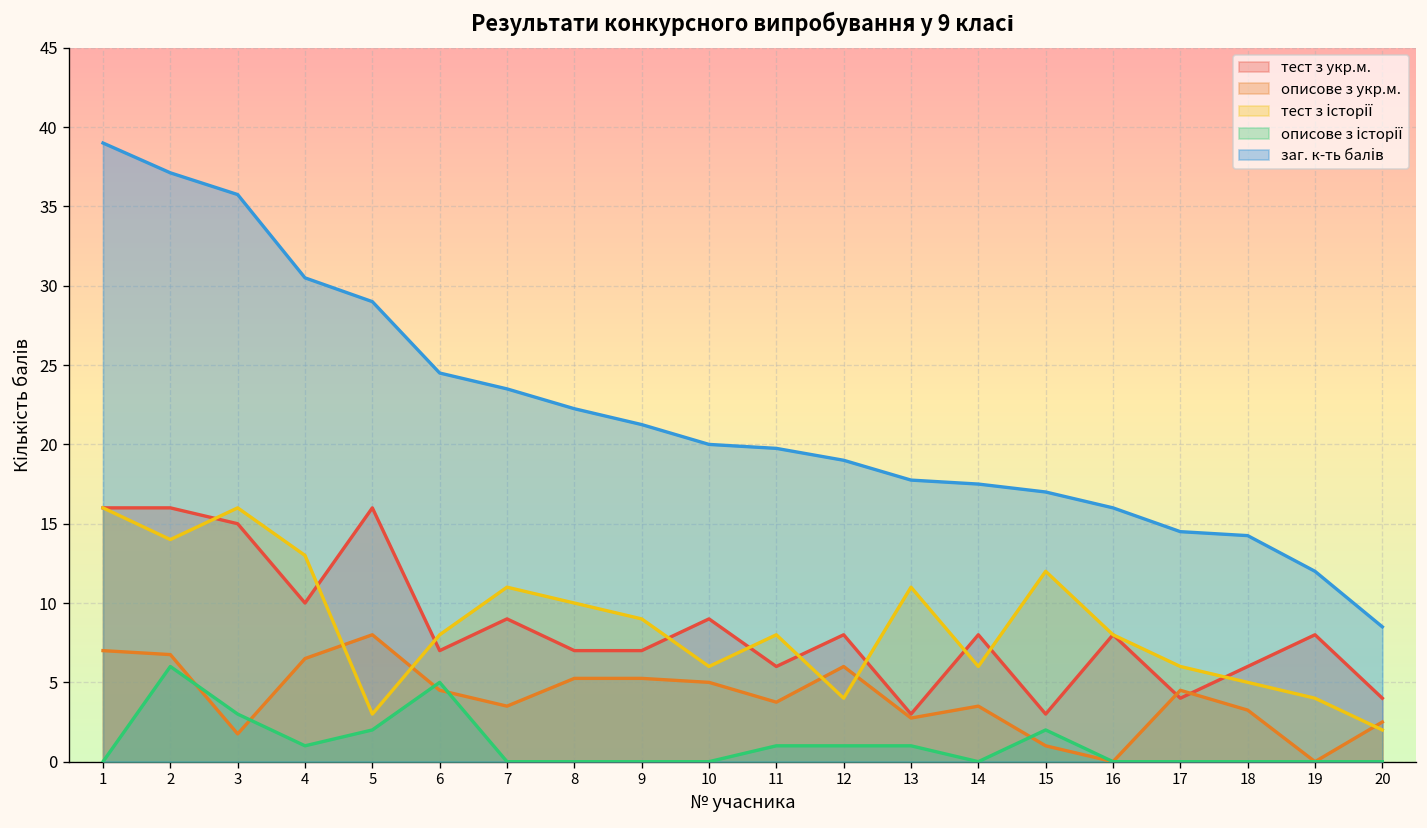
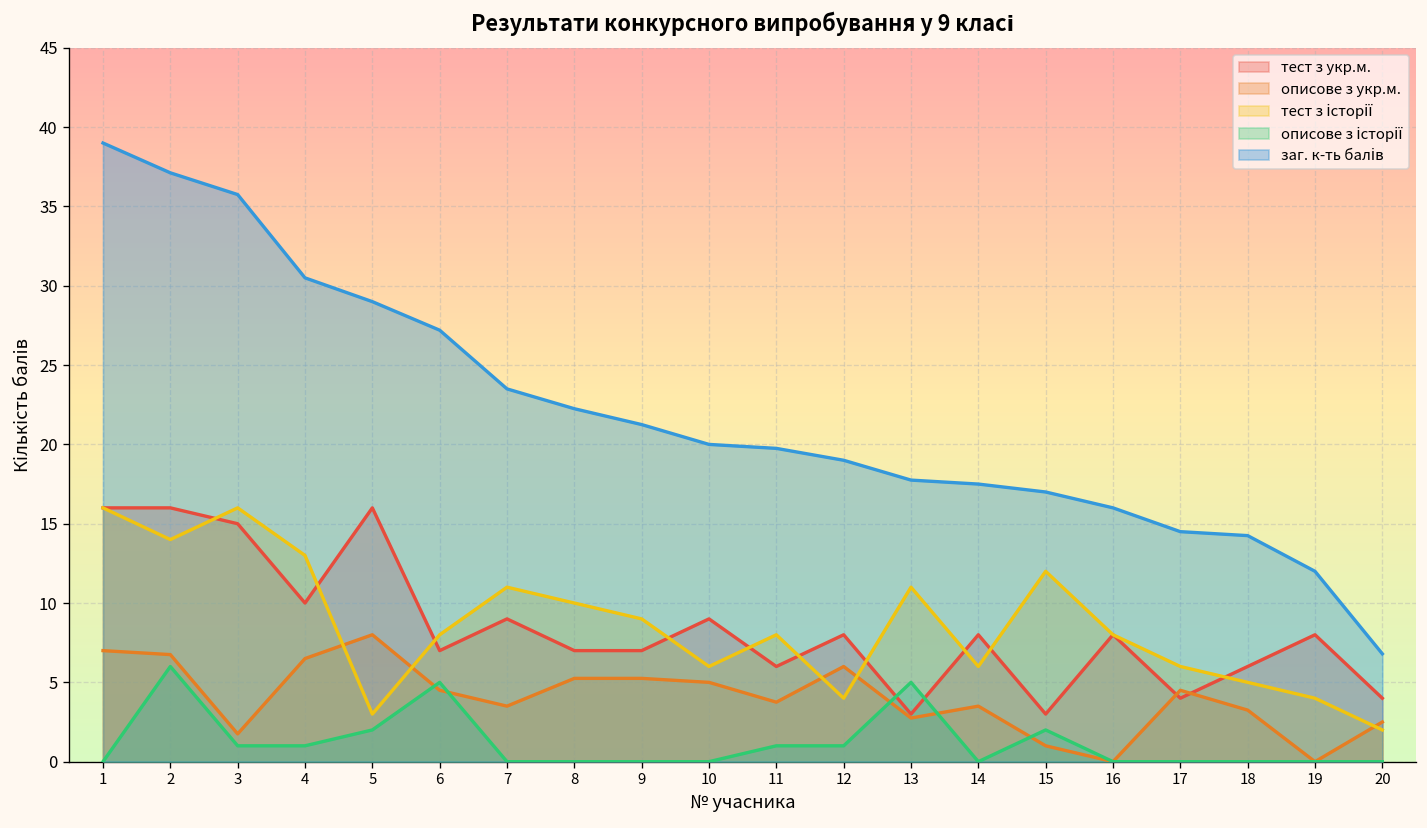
  {
    "описове з історії": {
      "1": 0,
      "2": 6,
-     "3": 3,
+     "3": 1,
      "4": 1,
      "5": 2,
      "6": 5,
      "7": 0,
      "8": 0,
      "9": 0,
      "10": 0,
      "11": 1,
      "12": 1,
-     "13": 1,
+     "13": 5,
      "14": 0,
      "15": 2,
      "17": 0,
      "18": 0,
      "20": 0
    },
    "заг. к-ть балів": {
      "1": 39.0,
      "2": 37.1,
      "3": 35.8,
      "4": 30.5,
      "5": 29.0,
-     "6": 24.5,
+     "6": 27.2,
      "7": 23.5,
      "8": 22.3,
      "9": 21.3,
      "10": 20.0,
      "11": 19.8,
      "12": 19.0,
      "13": 17.8,
      "14": 17.5,
      "15": 17.0,
      "16": 16.0,
      "17": 14.5,
      "18": 14.3,
      "19": 12.0,
-     "20": 8.5
+     "20": 6.8
    }
  }
